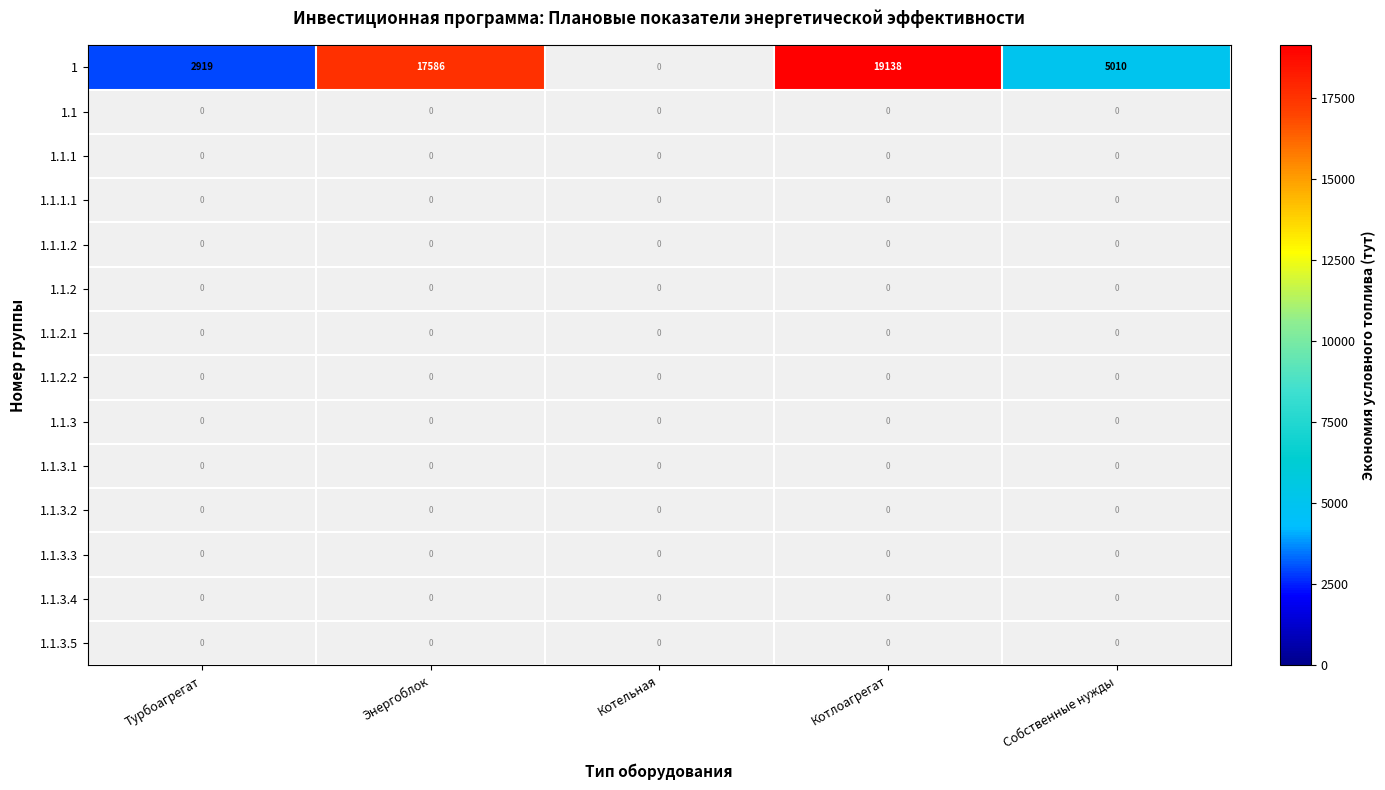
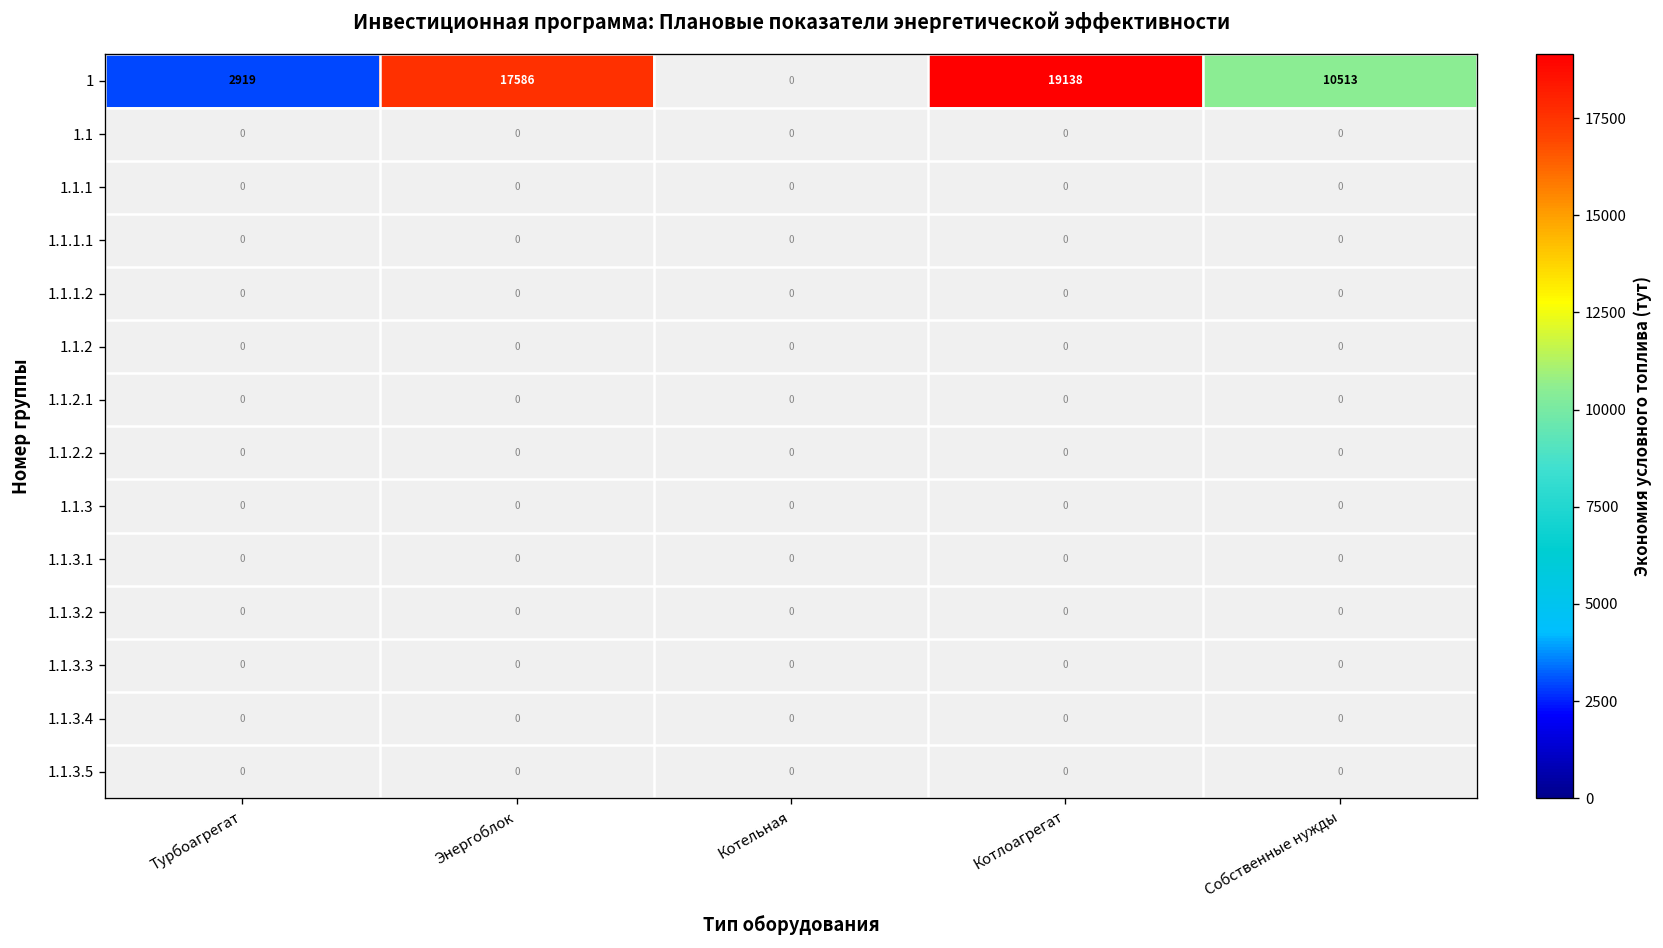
  {
    "1": {
      "Турбоагрегат": 2919,
      "Энергоблок": 17586,
      "Котлоагрегат": 19138,
-     "Собственные нужды": 5010
+     "Собственные нужды": 10513
    }
  }
